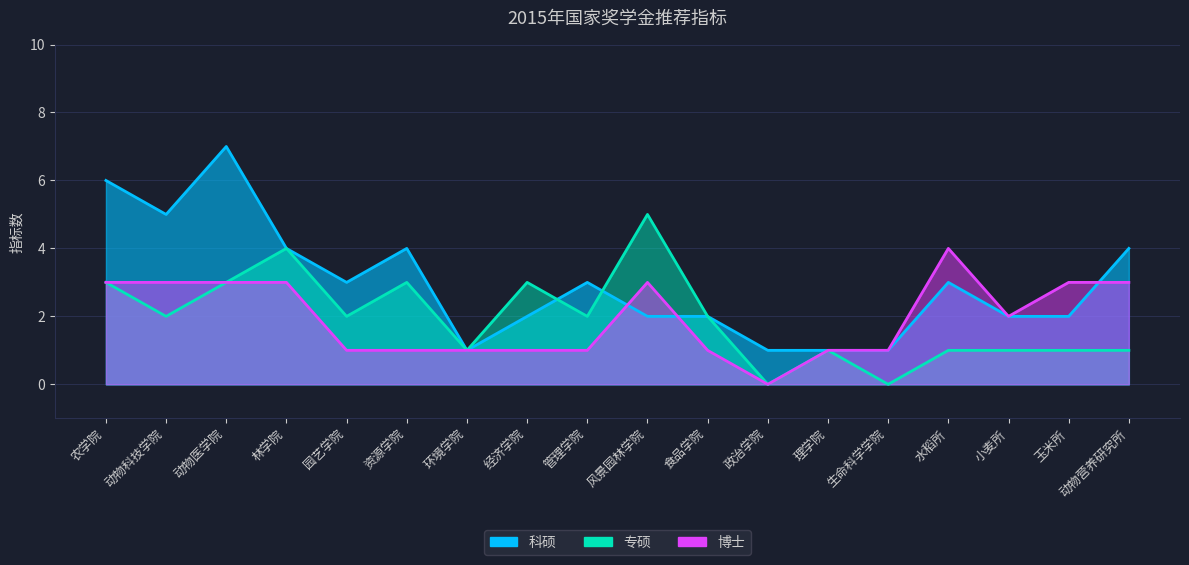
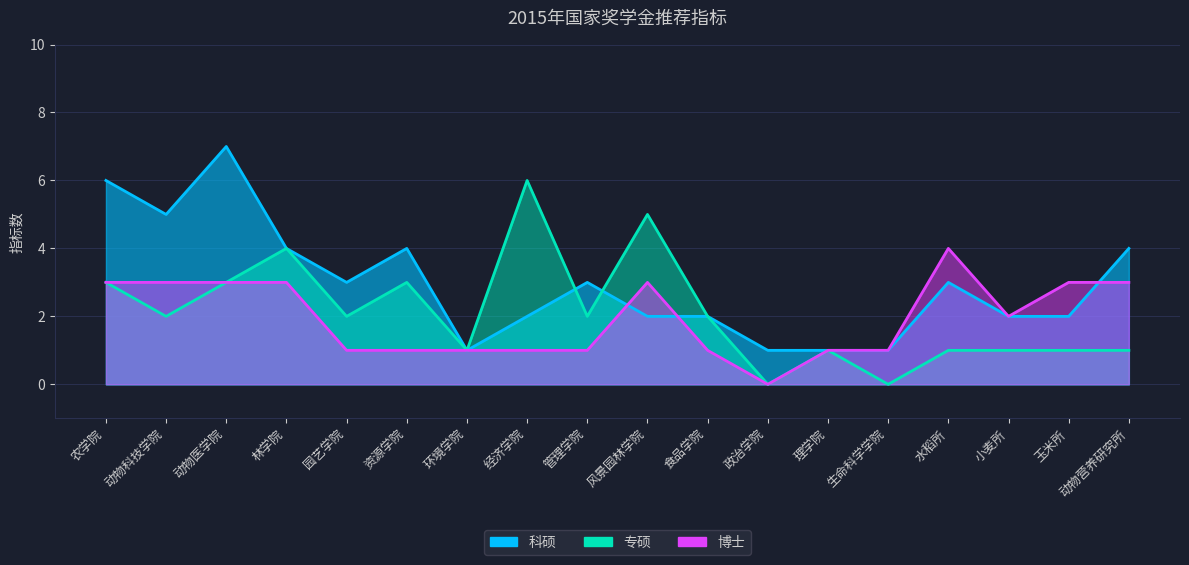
  {
    "科硕": {
      "农学院": 6,
      "动物科技学院": 5,
      "动物医学院": 7,
      "园艺学院": 3,
      "资源学院": 4,
      "经济学院": 2,
      "管理学院": 3,
      "风景园林学院": 2,
      "政治学院": 1,
      "水稻所": 3,
      "玉米所": 2,
      "动物营养研究所": 4
    },
    "专硕": {
      "动物科技学院": 2,
      "园艺学院": 2,
      "资源学院": 3,
-     "经济学院": 3,
+     "经济学院": 6,
      "管理学院": 2,
      "风景园林学院": 5,
      "生命科学学院": 0,
      "水稻所": 1,
      "小麦所": 1,
      "玉米所": 1,
      "动物营养研究所": 1
    },
    "博士": {
      "动物科技学院": 3,
      "林学院": 3,
      "园艺学院": 1,
      "资源学院": 1,
      "经济学院": 1,
      "管理学院": 1,
      "风景园林学院": 3,
      "食品学院": 1,
      "水稻所": 4,
      "玉米所": 3,
      "动物营养研究所": 3
    }
  }
